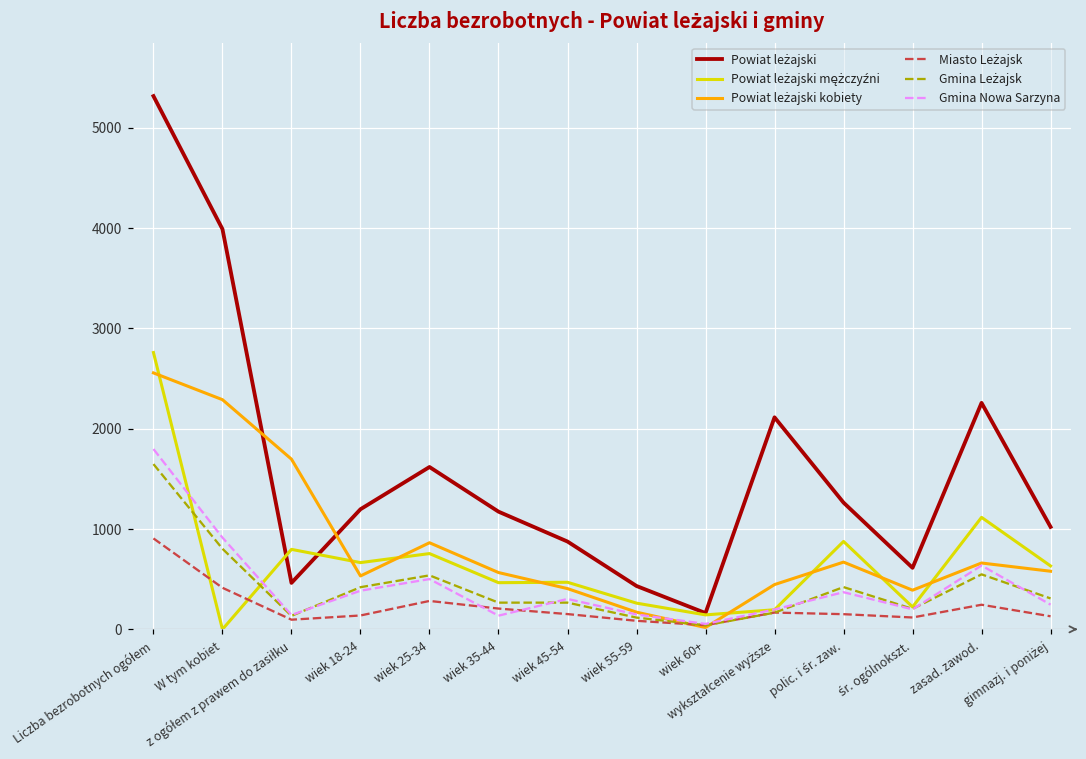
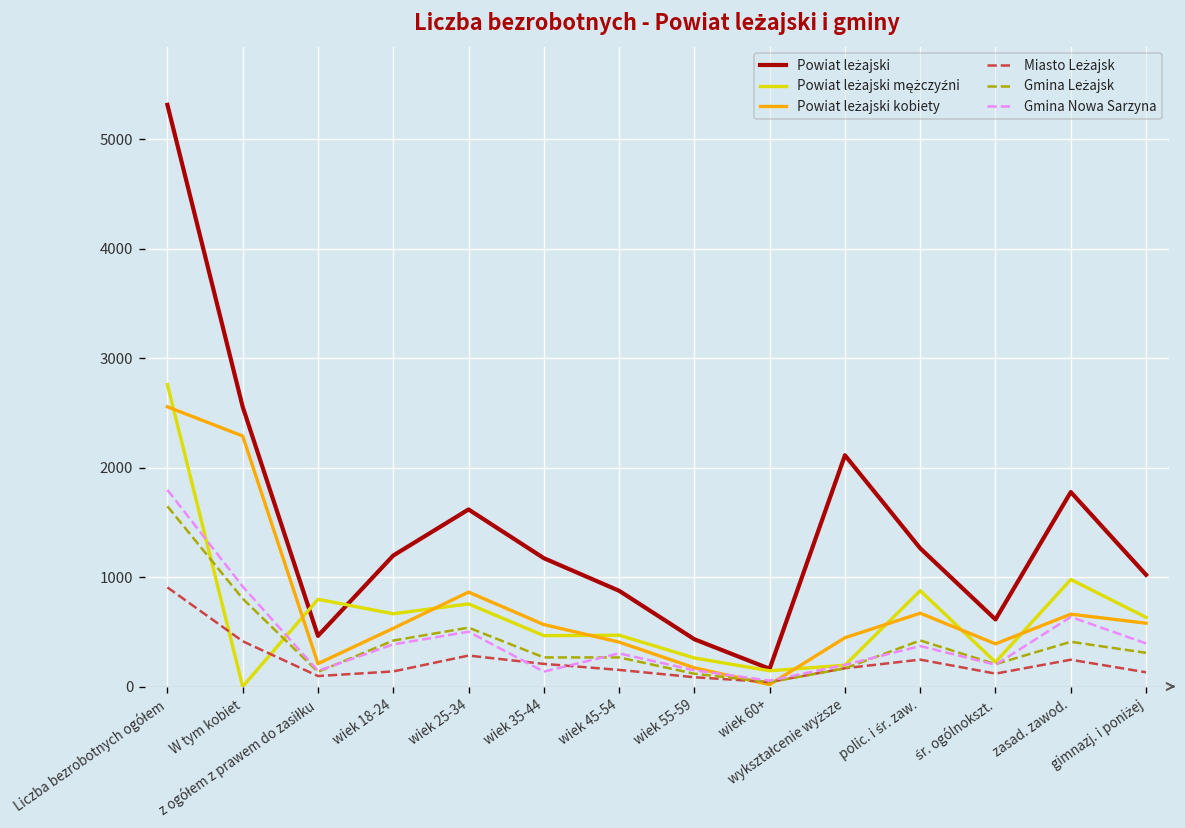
  {
    "Powiat leżajski": {
      "Liczba bezrobotnych ogółem": 5300,
-     "W tym kobiet": 4000,
+     "W tym kobiet": 2600,
      "z ogółem z prawem do zasiłku": 500,
      "wiek 18-24": 1200,
      "wiek 25-34": 1600,
      "wiek 35-44": 1200,
      "wiek 45-54": 900,
      "wiek 55-59": 400,
      "wykształcenie wyższe": 2100,
      "polic. i śr. zaw.": 1300,
      "śr. ogólnokszt.": 600,
-     "zasad. zawod.": 2300,
+     "zasad. zawod.": 1800,
      "gimnazj. i poniżej": 1000
    },
    "Powiat leżajski mężczyźni": {
      "Liczba bezrobotnych ogółem": 2800,
      "W tym kobiet": 0,
      "z ogółem z prawem do zasiłku": 800,
      "wiek 18-24": 700,
      "wiek 25-34": 800,
      "wiek 35-44": 500,
      "wiek 45-54": 500,
      "wiek 55-59": 300,
      "polic. i śr. zaw.": 900,
-     "zasad. zawod.": 1100,
+     "zasad. zawod.": 1000,
      "gimnazj. i poniżej": 600
    },
    "Powiat leżajski kobiety": {
      "Liczba bezrobotnych ogółem": 2600,
      "W tym kobiet": 2300,
-     "z ogółem z prawem do zasiłku": 1700,
+     "z ogółem z prawem do zasiłku": 200,
      "wiek 18-24": 500,
      "wiek 25-34": 900,
      "wiek 35-44": 600,
      "wiek 45-54": 400,
      "wykształcenie wyższe": 400,
      "polic. i śr. zaw.": 700,
      "śr. ogólnokszt.": 400,
      "gimnazj. i poniżej": 600
    },
    "Miasto Leżajsk": {
      "Liczba bezrobotnych ogółem": 900,
      "W tym kobiet": 400,
      "z ogółem z prawem do zasiłku": 100,
      "wiek 18-24": 100,
      "wiek 25-34": 300,
      "wiek 35-44": 200,
      "wiek 45-54": 200,
      "wiek 55-59": 100,
-     "polic. i śr. zaw.": 150,
+     "polic. i śr. zaw.": 250,
      "śr. ogólnokszt.": 100,
      "zasad. zawod.": 200,
      "gimnazj. i poniżej": 100
    },
    "Gmina Leżajsk": {
      "Liczba bezrobotnych ogółem": 1600,
      "W tym kobiet": 800,
      "wiek 18-24": 400,
      "wiek 25-34": 500,
      "wiek 35-44": 300,
      "wiek 45-54": 300,
      "wiek 55-59": 100,
      "polic. i śr. zaw.": 400,
-     "zasad. zawod.": 500,
+     "zasad. zawod.": 400,
      "gimnazj. i poniżej": 300
    },
    "Gmina Nowa Sarzyna": {
      "Liczba bezrobotnych ogółem": 1800,
      "W tym kobiet": 900,
      "wiek 18-24": 400,
      "wiek 25-34": 500,
      "wiek 35-44": 100,
      "wiek 45-54": 300,
      "polic. i śr. zaw.": 400,
-     "gimnazj. i poniżej": 200
+     "gimnazj. i poniżej": 400
    }
  }
